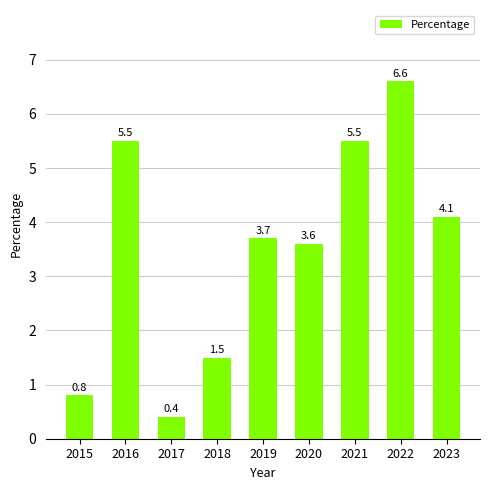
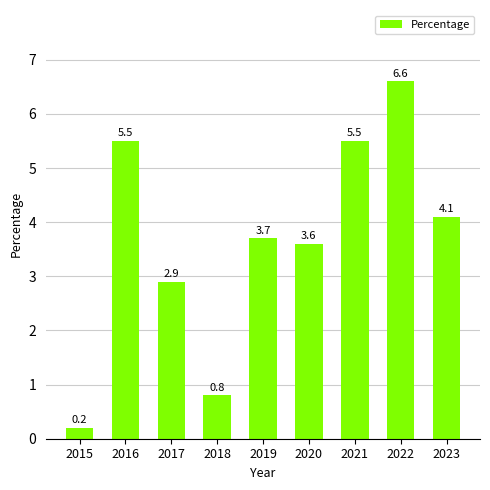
  {
-   "2015": 0.8,
+   "2015": 0.2,
    "2016": 5.5,
-   "2017": 0.4,
-   "2018": 1.5,
+   "2017": 2.9,
+   "2018": 0.8,
    "2019": 3.7,
    "2020": 3.6,
    "2021": 5.5,
    "2022": 6.6,
    "2023": 4.1
  }
